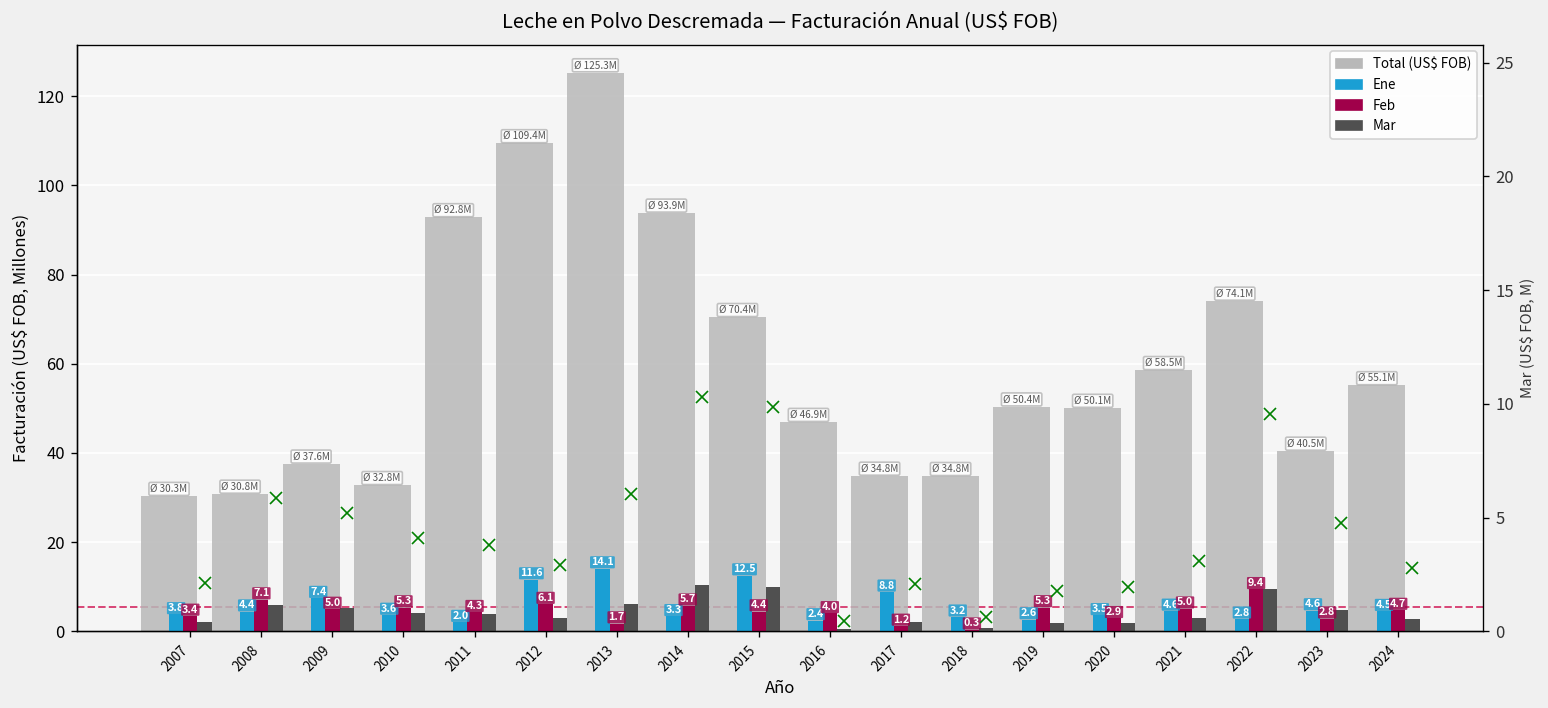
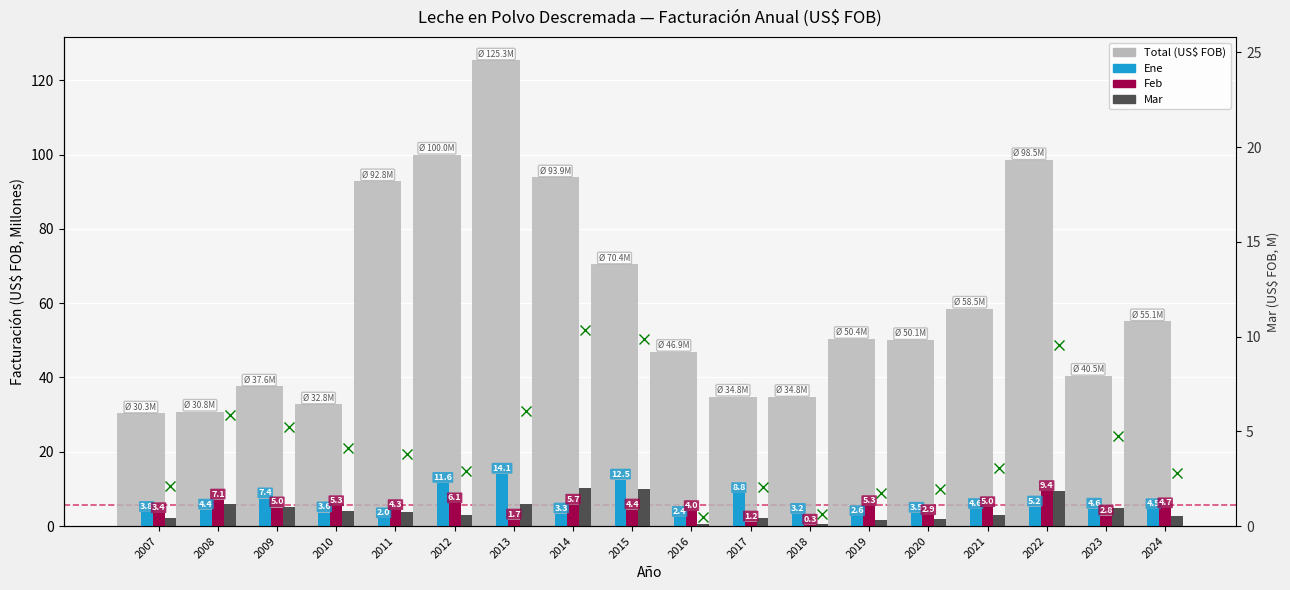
  {
    "Total (US$ FOB)": {
-     "2012": "109.4M",
-     "2022": "74.1M"
+     "2012": "100.0M",
+     "2022": "98.5M"
    },
    "Ene": {
-     "2022": "2.8"
+     "2022": "5.2"
    }
  }
